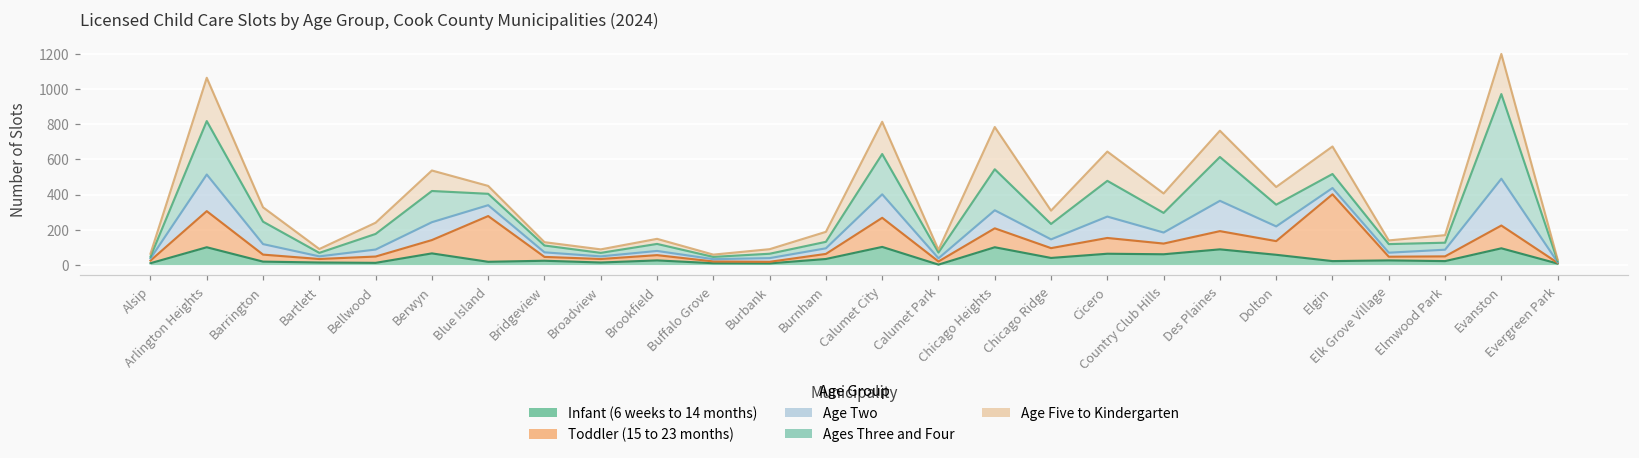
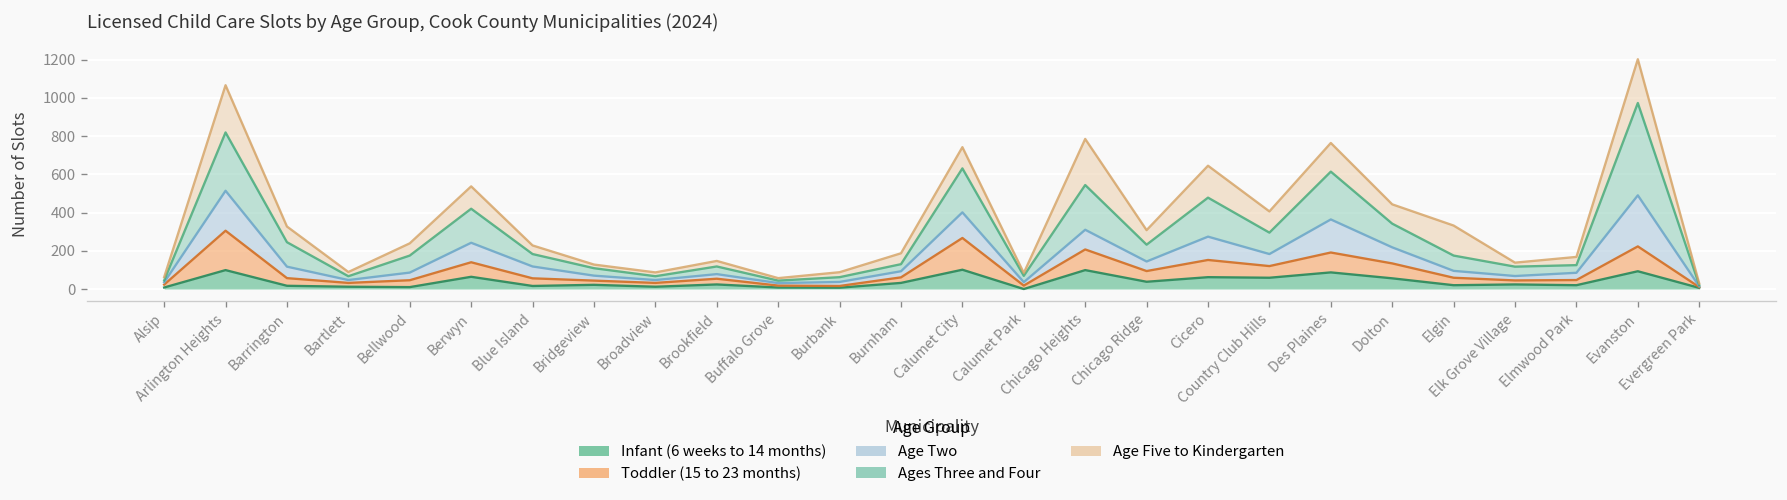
  {
    "Toddler (15 to 23 months)": {
      "Arlington Heights": 210,
      "Barrington": 40,
      "Bellwood": 40,
      "Berwyn": 80,
-     "Blue Island": 260,
+     "Blue Island": 40,
      "Bridgeview": 20,
      "Brookfield": 30,
      "Burnham": 30,
      "Calumet City": 170,
      "Calumet Park": 20,
      "Chicago Heights": 110,
      "Chicago Ridge": 60,
      "Cicero": 90,
      "Country Club Hills": 60,
      "Des Plaines": 100,
      "Dolton": 80,
-     "Elgin": 380,
+     "Elgin": 40,
      "Elk Grove Village": 20,
      "Elmwood Park": 30,
      "Evanston": 130
    },
    "Age Five to Kindergarten": {
      "Alsip": 20,
      "Arlington Heights": 250,
      "Barrington": 80,
      "Bartlett": 20,
      "Bellwood": 60,
      "Berwyn": 120,
      "Blue Island": 50,
      "Bridgeview": 20,
      "Broadview": 20,
      "Brookfield": 30,
      "Burbank": 30,
      "Burnham": 60,
-     "Calumet City": 180,
+     "Calumet City": 110,
      "Chicago Heights": 240,
      "Chicago Ridge": 80,
      "Cicero": 170,
      "Country Club Hills": 110,
      "Des Plaines": 150,
      "Dolton": 100,
      "Elgin": 160,
      "Elk Grove Village": 20,
      "Elmwood Park": 40,
      "Evanston": 230
    }
  }
